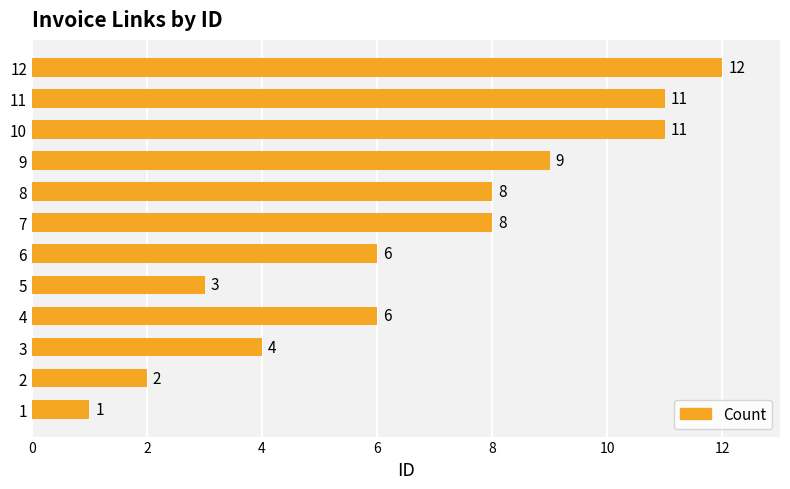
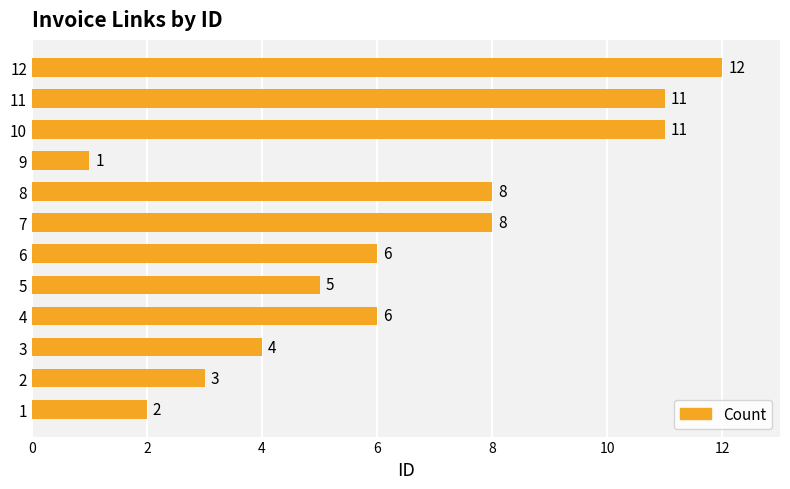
  {
    "12": 12,
    "11": 11,
    "10": 11,
-   "9": 9,
+   "9": 1,
    "8": 8,
    "7": 8,
    "6": 6,
-   "5": 3,
+   "5": 5,
    "4": 6,
    "3": 4,
-   "2": 2,
-   "1": 1
+   "2": 3,
+   "1": 2
  }
